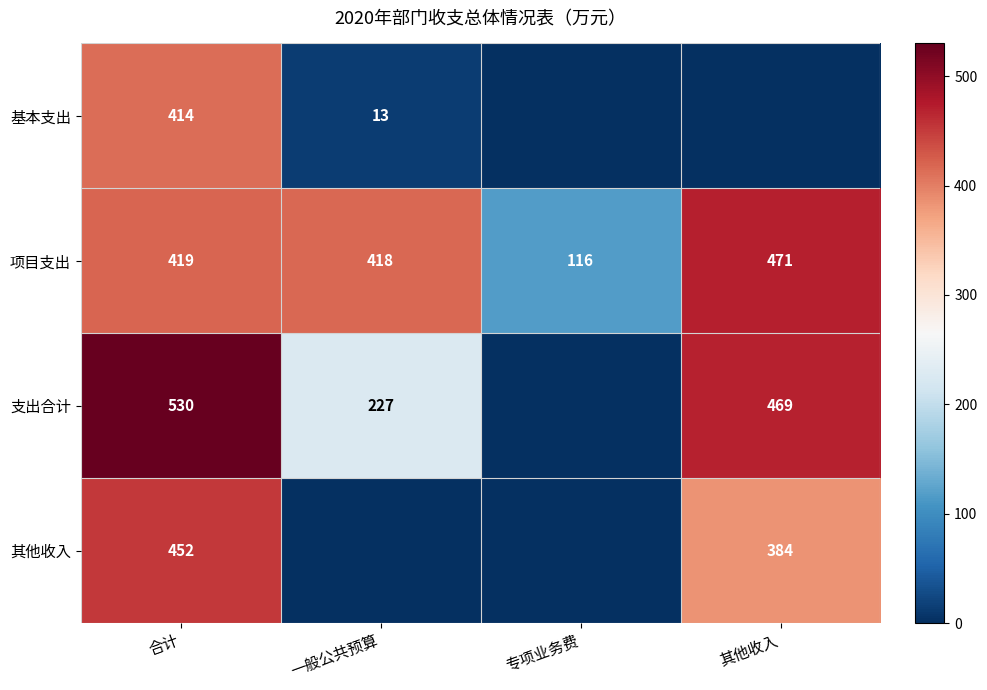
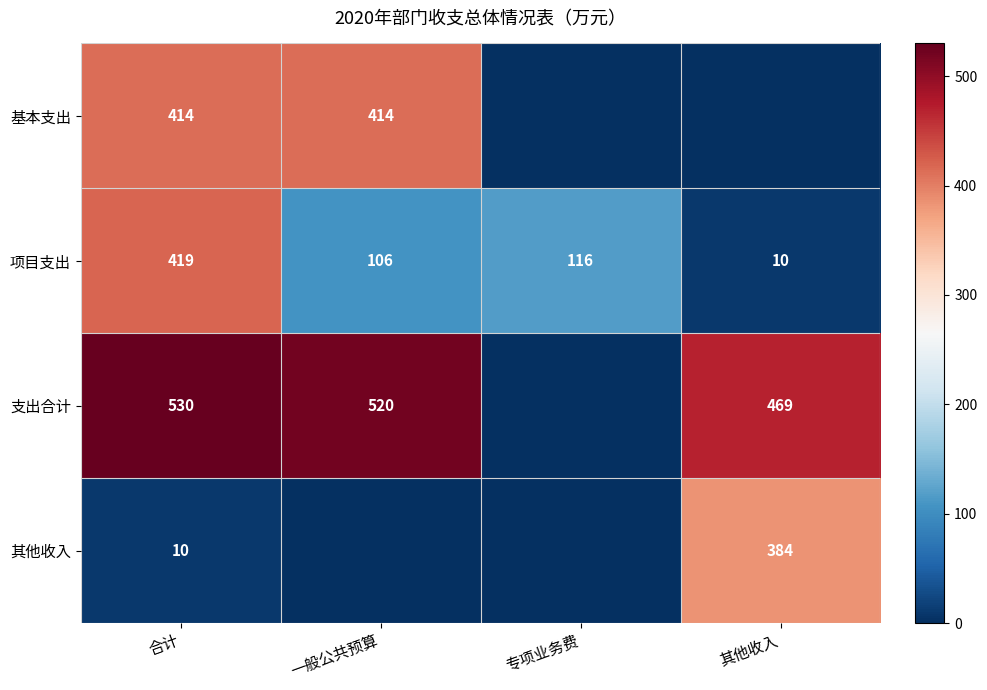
  {
    "基本支出": {
      "合计": 414,
-     "一般公共预算": 13
+     "一般公共预算": 414
    },
    "项目支出": {
      "合计": 419,
-     "一般公共预算": 418,
+     "一般公共预算": 106,
      "专项业务费": 116,
-     "其他收入": 471
+     "其他收入": 10
    },
    "支出合计": {
      "合计": 530,
-     "一般公共预算": 227,
+     "一般公共预算": 520,
      "其他收入": 469
    },
    "其他收入": {
-     "合计": 452,
+     "合计": 10,
      "其他收入": 384
    }
  }
